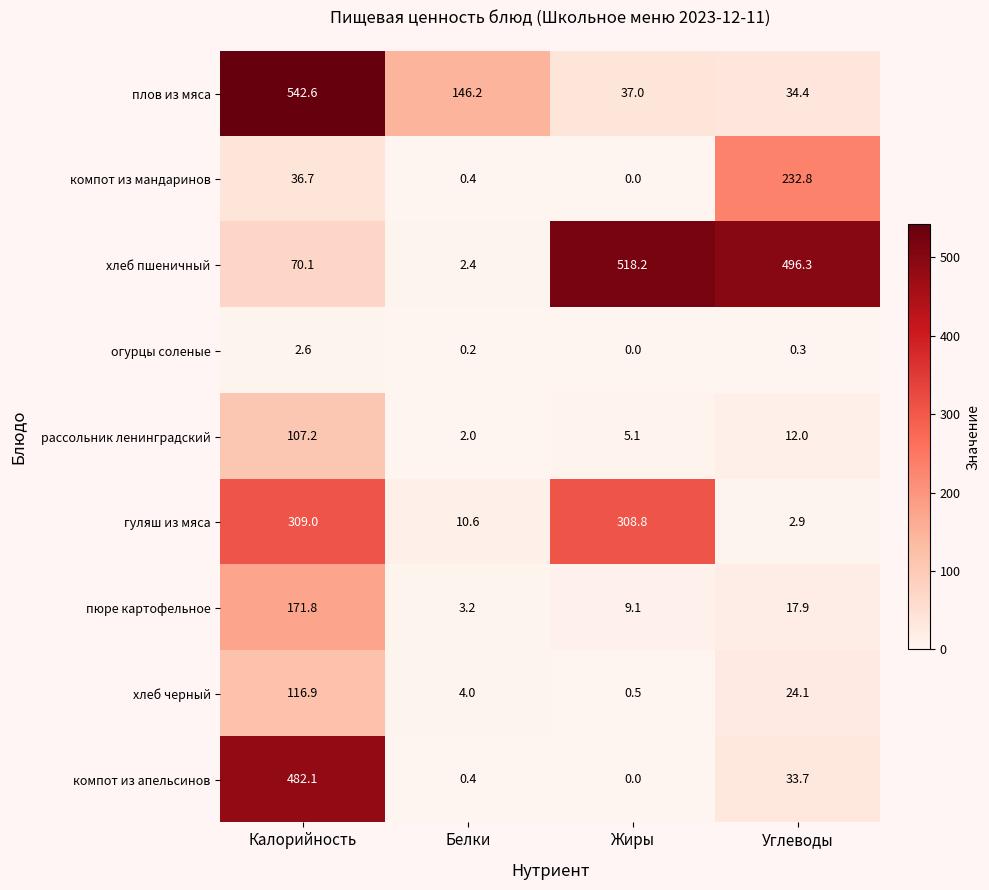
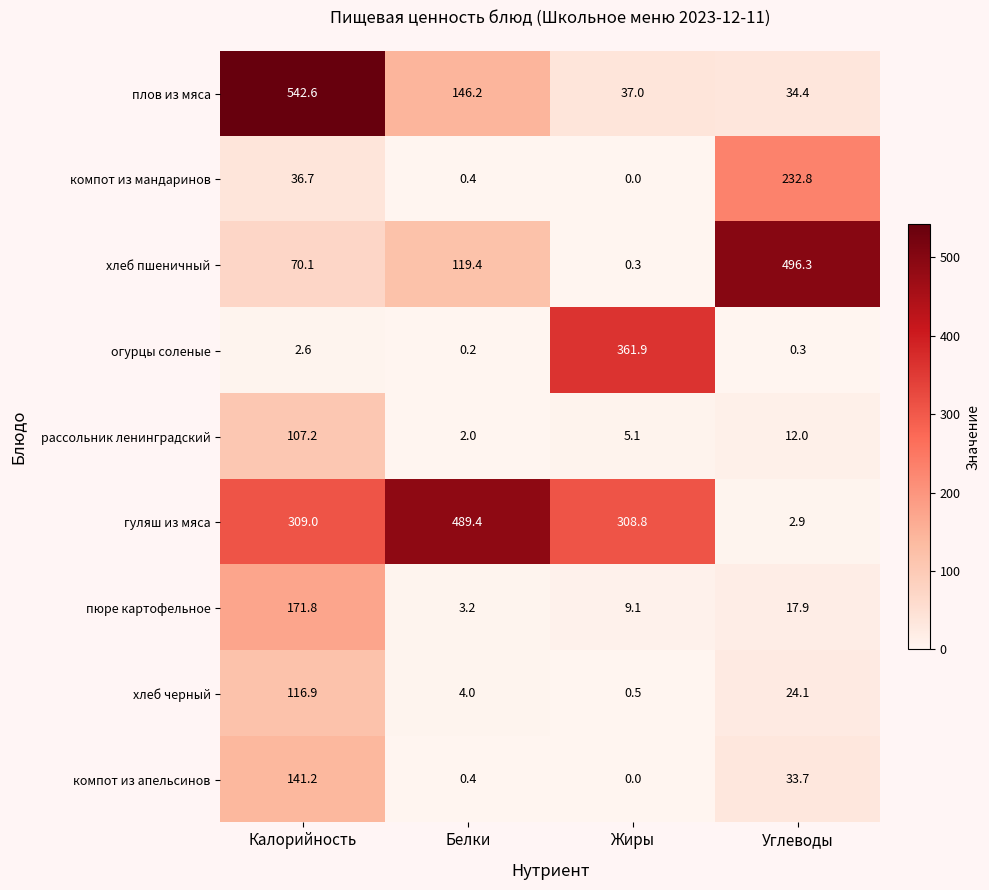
  {
    "плов из мяса": {
      "Калорийность": 542.6,
      "Белки": 146.2,
      "Жиры": 37.0,
      "Углеводы": 34.4
    },
    "компот из мандаринов": {
      "Калорийность": 36.7,
      "Белки": 0.4,
      "Жиры": 0.0,
      "Углеводы": 232.8
    },
    "хлеб пшеничный": {
      "Калорийность": 70.1,
-     "Белки": 2.4,
-     "Жиры": 518.2,
+     "Белки": 119.4,
+     "Жиры": 0.3,
      "Углеводы": 496.3
    },
    "огурцы соленые": {
      "Калорийность": 2.6,
      "Белки": 0.2,
-     "Жиры": 0.0,
+     "Жиры": 361.9,
      "Углеводы": 0.3
    },
    "рассольник ленинградский": {
      "Калорийность": 107.2,
      "Белки": 2.0,
      "Жиры": 5.1,
      "Углеводы": 12.0
    },
    "гуляш из мяса": {
      "Калорийность": 309.0,
-     "Белки": 10.6,
+     "Белки": 489.4,
      "Жиры": 308.8,
      "Углеводы": 2.9
    },
    "пюре картофельное": {
      "Калорийность": 171.8,
      "Белки": 3.2,
      "Жиры": 9.1,
      "Углеводы": 17.9
    },
    "хлеб черный": {
      "Калорийность": 116.9,
      "Белки": 4.0,
      "Жиры": 0.5,
      "Углеводы": 24.1
    },
    "компот из апельсинов": {
-     "Калорийность": 482.1,
+     "Калорийность": 141.2,
      "Белки": 0.4,
      "Жиры": 0.0,
      "Углеводы": 33.7
    }
  }
